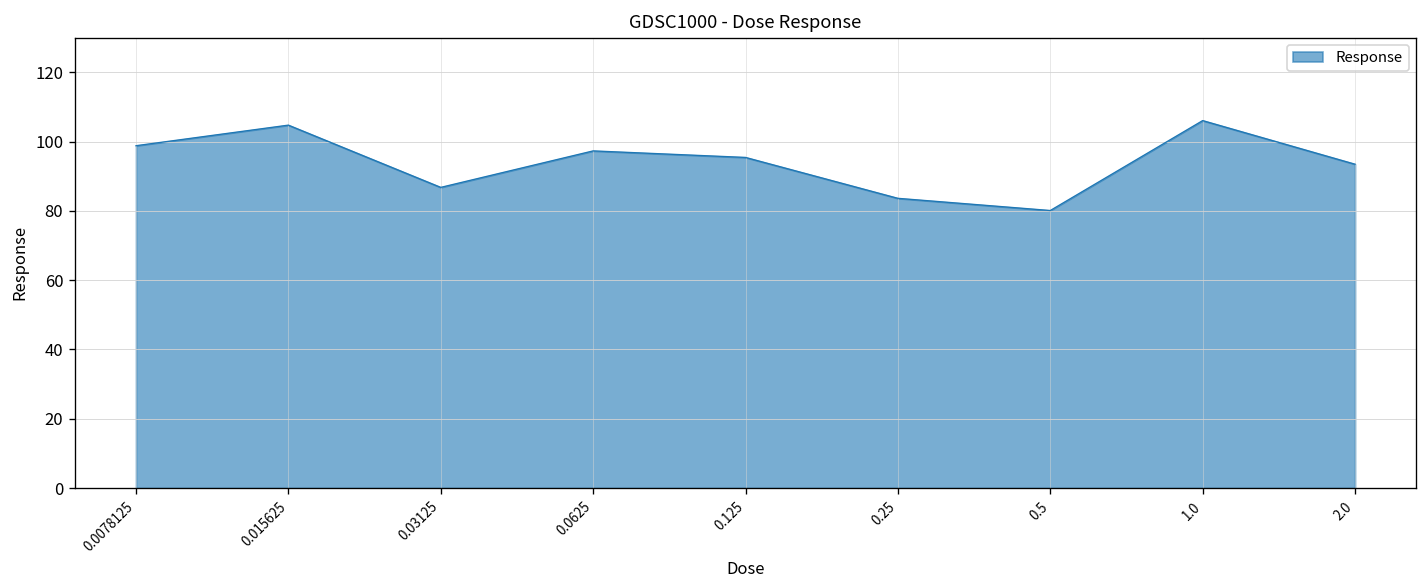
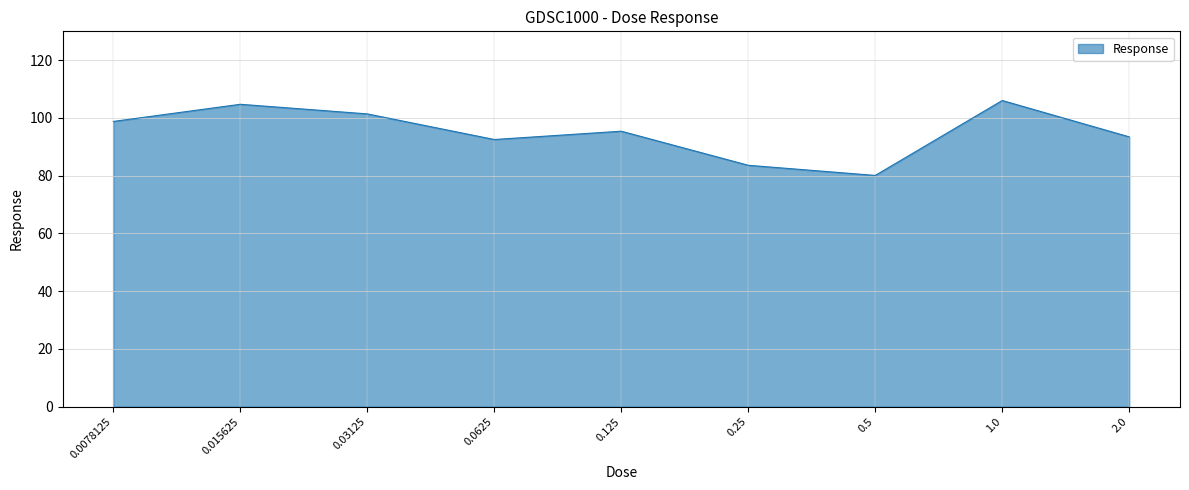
  {
    "0.0078125": 99,
    "0.015625": 105,
-   "0.03125": 87,
-   "0.0625": 97,
+   "0.03125": 101,
+   "0.0625": 93,
    "0.125": 95,
    "0.25": 84,
    "0.5": 80,
    "1.0": 106,
    "2.0": 93
  }
